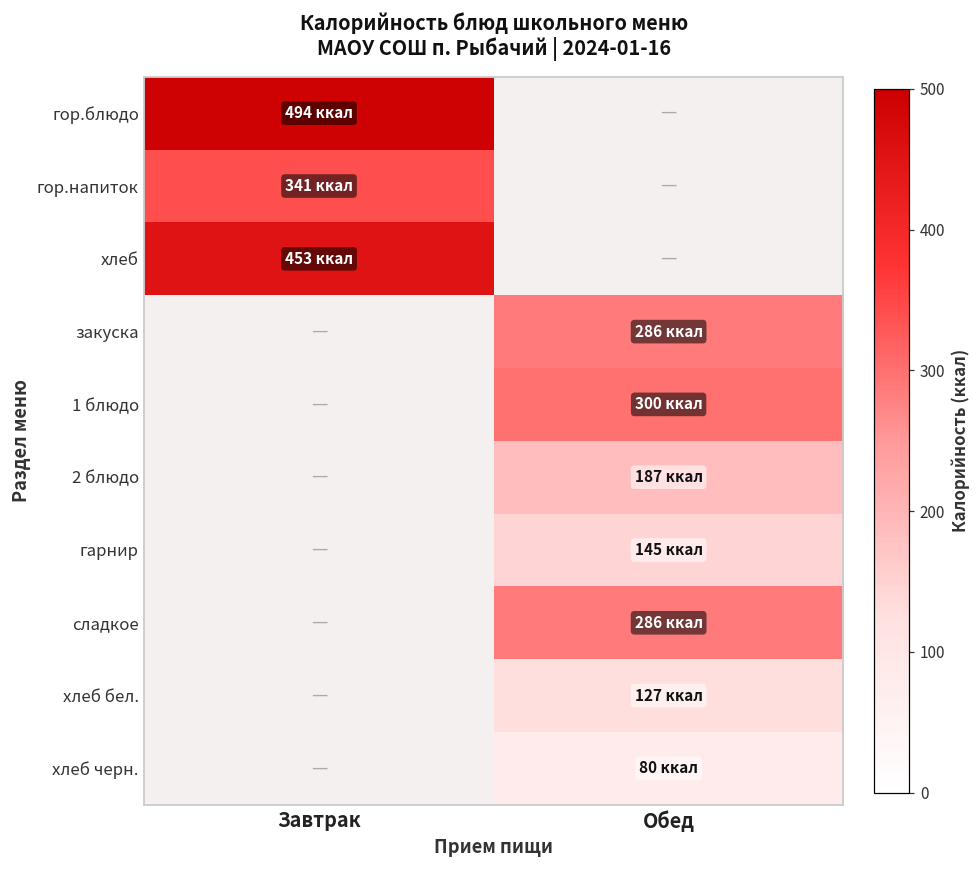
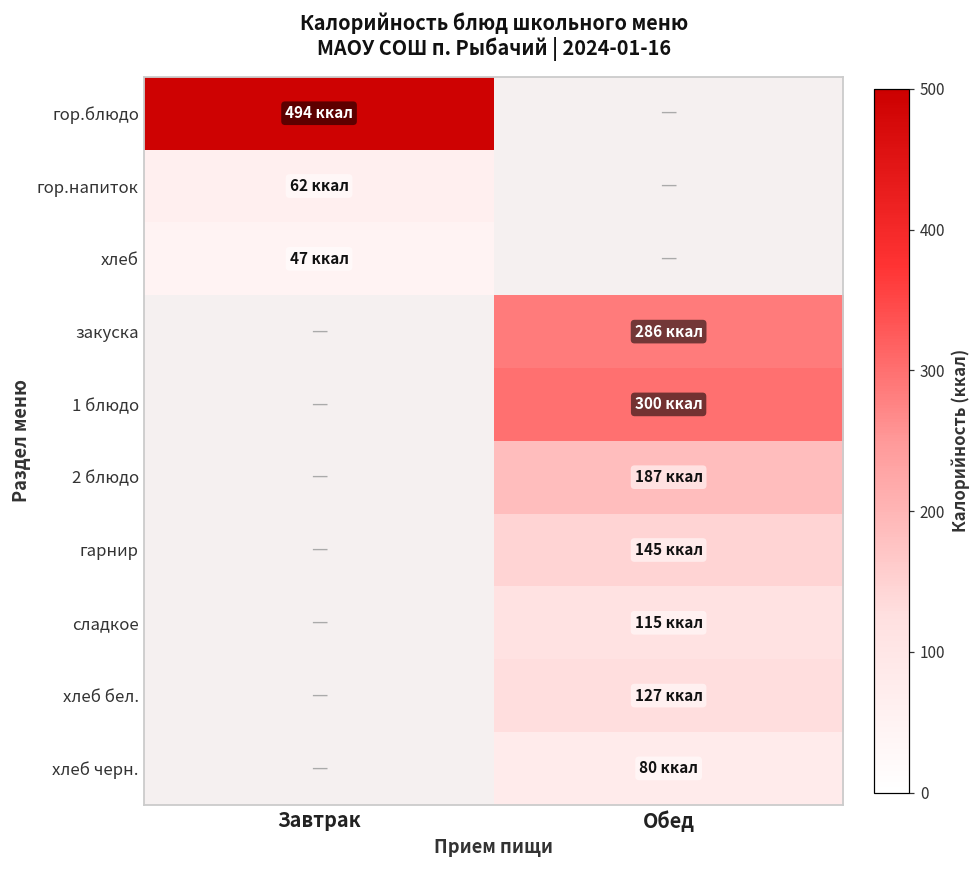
  {
    "гор.напиток": {
-     "Завтрак": 341
+     "Завтрак": 62
    },
    "хлеб": {
-     "Завтрак": 453
+     "Завтрак": 47
    },
    "сладкое": {
-     "Обед": 286
+     "Обед": 115
    }
  }
